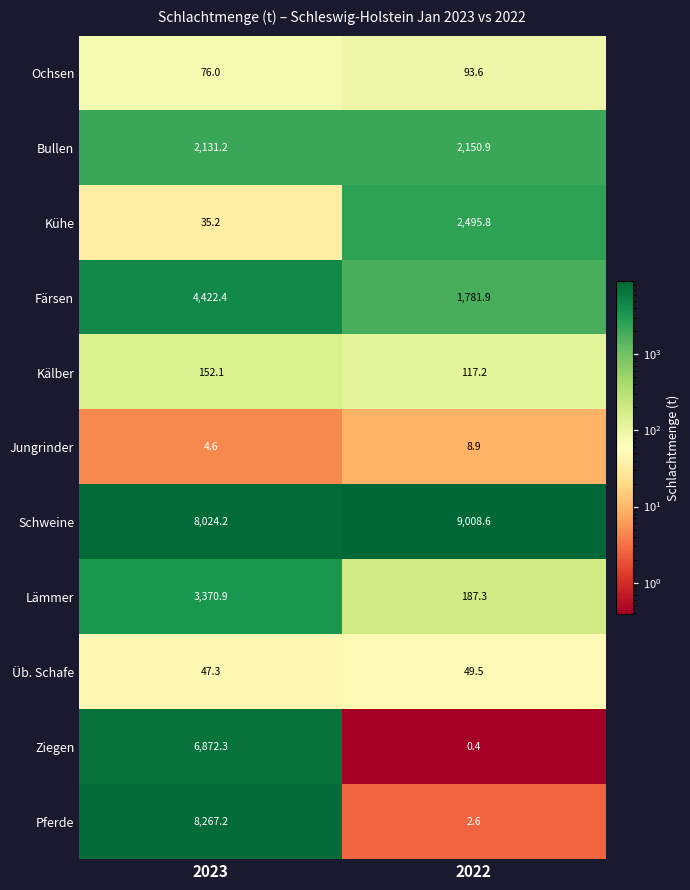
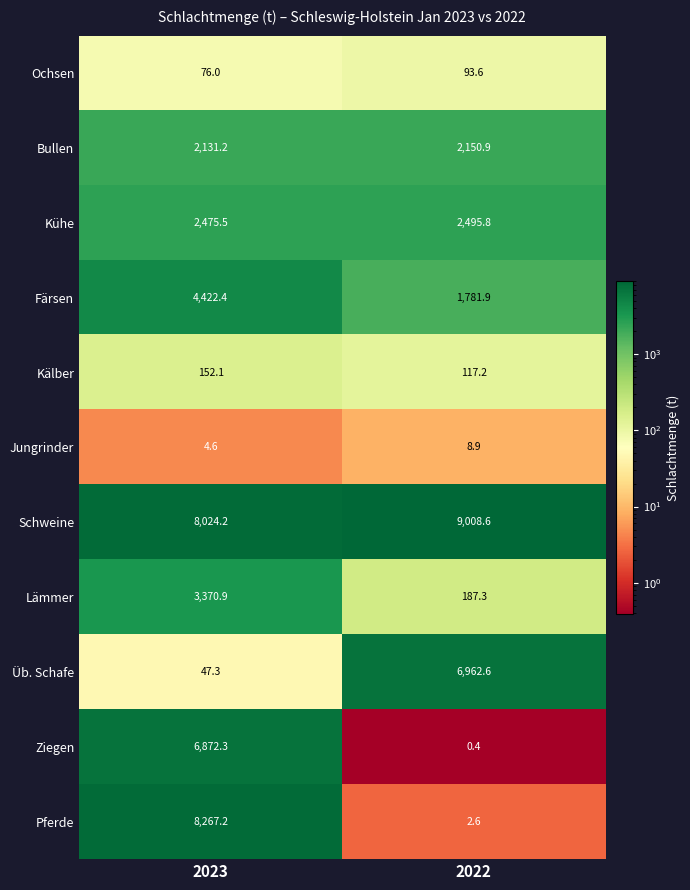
  {
    "Ochsen": {
      "2023": "76.0",
      "2022": "93.6"
    },
    "Bullen": {
      "2023": "2,131.2",
      "2022": "2,150.9"
    },
    "Kühe": {
-     "2023": "35.2",
+     "2023": "2,475.5",
      "2022": "2,495.8"
    },
    "Färsen": {
      "2023": "4,422.4",
      "2022": "1,781.9"
    },
    "Kälber": {
      "2023": "152.1",
      "2022": "117.2"
    },
    "Jungrinder": {
      "2023": "4.6",
      "2022": "8.9"
    },
    "Schweine": {
      "2023": "8,024.2",
      "2022": "9,008.6"
    },
    "Lämmer": {
      "2023": "3,370.9",
      "2022": "187.3"
    },
    "Üb. Schafe": {
      "2023": "47.3",
-     "2022": "49.5"
+     "2022": "6,962.6"
    },
    "Ziegen": {
      "2023": "6,872.3",
      "2022": "0.4"
    },
    "Pferde": {
      "2023": "8,267.2",
      "2022": "2.6"
    }
  }
